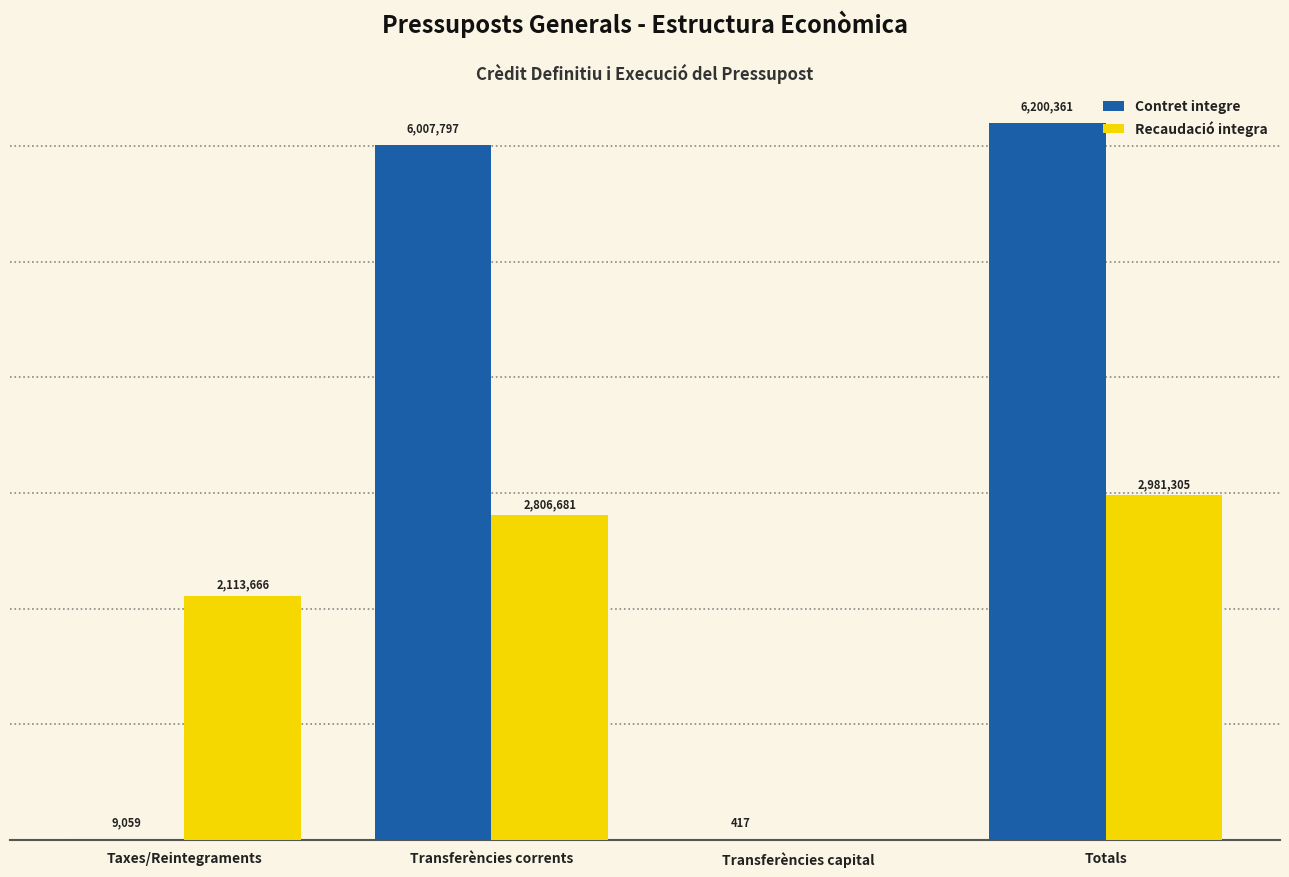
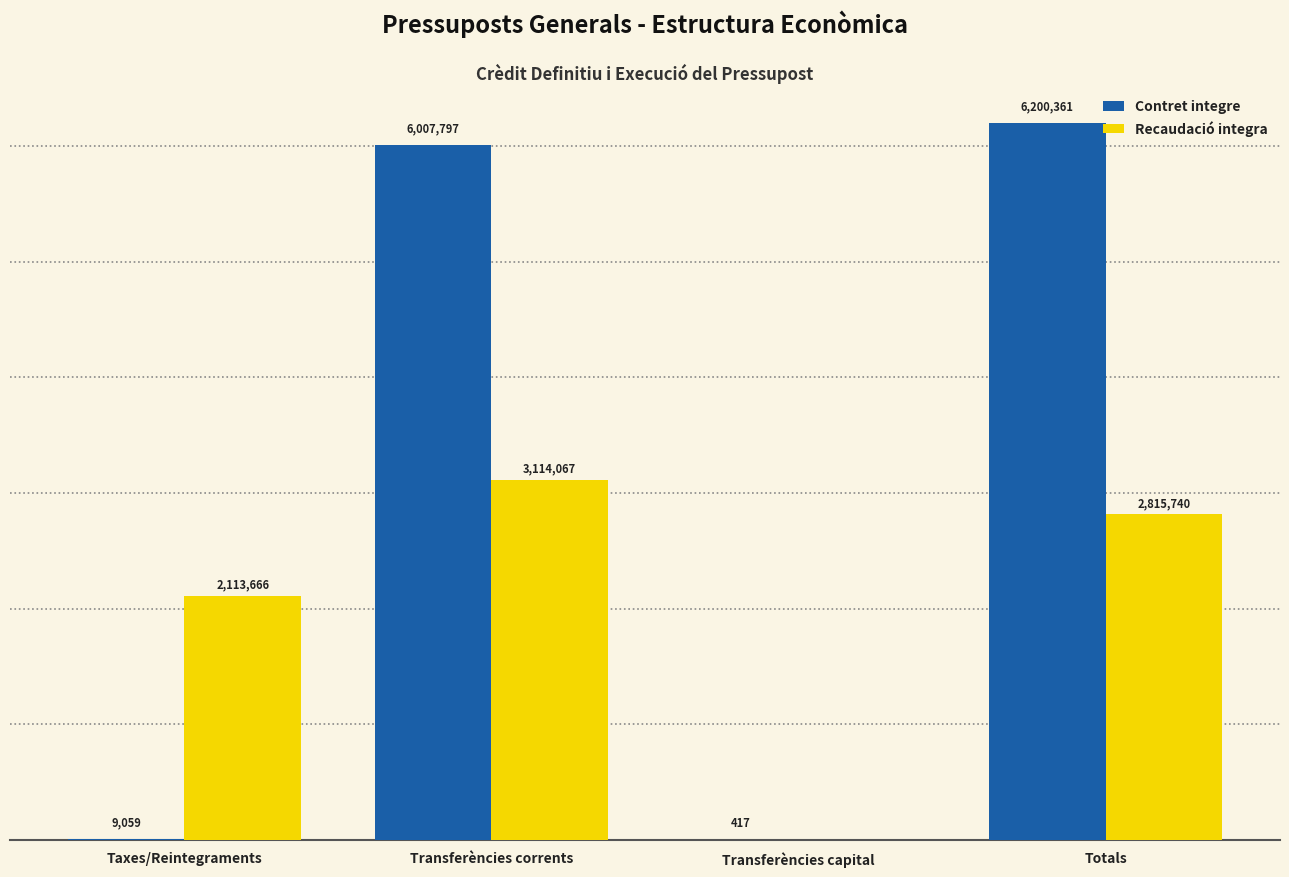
  {
    "Contret integre": {
      "Taxes/Reintegraments": "9,059",
      "Transferències corrents": "6,007,797",
      "Transferències capital": "417",
      "Totals": "6,200,361"
    },
    "Recaudació integra": {
      "Taxes/Reintegraments": "2,113,666",
-     "Transferències corrents": "2,806,681",
-     "Totals": "2,981,305"
+     "Transferències corrents": "3,114,067",
+     "Totals": "2,815,740"
    }
  }
